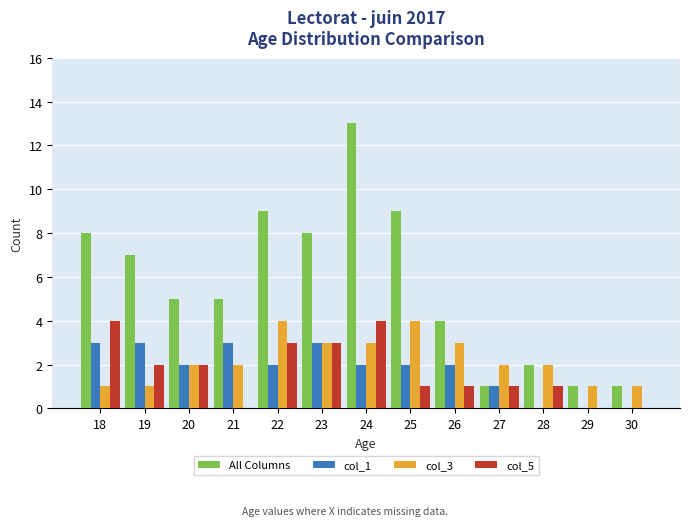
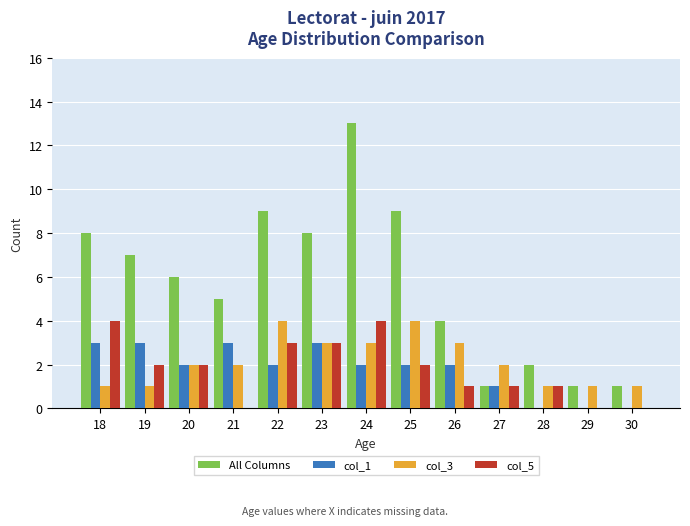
  {
    "All Columns": {
      "18": 8,
      "19": 7,
-     "20": 5,
+     "20": 6,
      "21": 5,
      "22": 9,
      "23": 8,
      "24": 13,
      "25": 9,
      "26": 4,
      "27": 1,
      "28": 2,
      "29": 1,
      "30": 1
    },
    "col_1": {
      "18": 3,
      "19": 3,
      "20": 2,
      "21": 3,
      "22": 2,
      "23": 3,
      "24": 2,
      "25": 2,
      "26": 2,
      "27": 1,
      "28": 0,
      "29": 0,
      "30": 0
    },
    "col_3": {
      "18": 1,
      "19": 1,
      "20": 2,
      "21": 2,
      "22": 4,
      "23": 3,
      "24": 3,
      "25": 4,
      "26": 3,
      "27": 2,
-     "28": 2,
+     "28": 1,
      "29": 1,
      "30": 1
    },
    "col_5": {
      "18": 4,
      "19": 2,
      "20": 2,
      "21": 0,
      "22": 3,
      "23": 3,
      "24": 4,
-     "25": 1,
+     "25": 2,
      "26": 1,
      "27": 1,
      "28": 1,
      "29": 0,
      "30": 0
    }
  }
